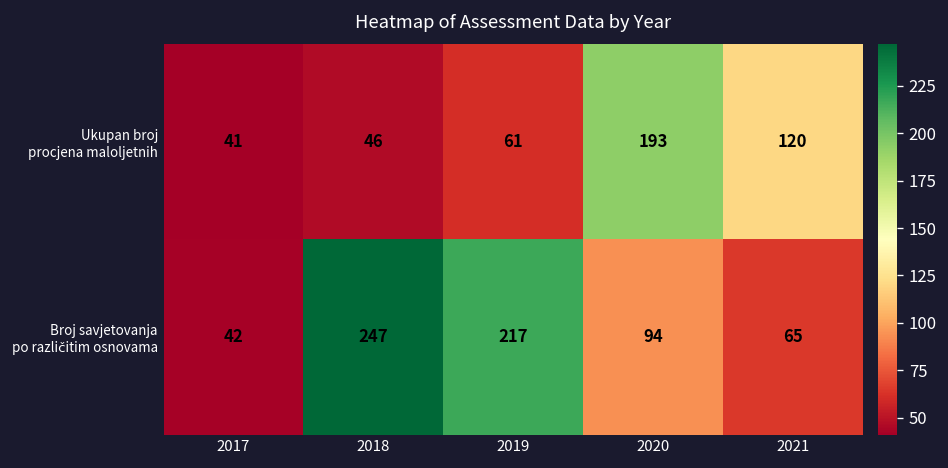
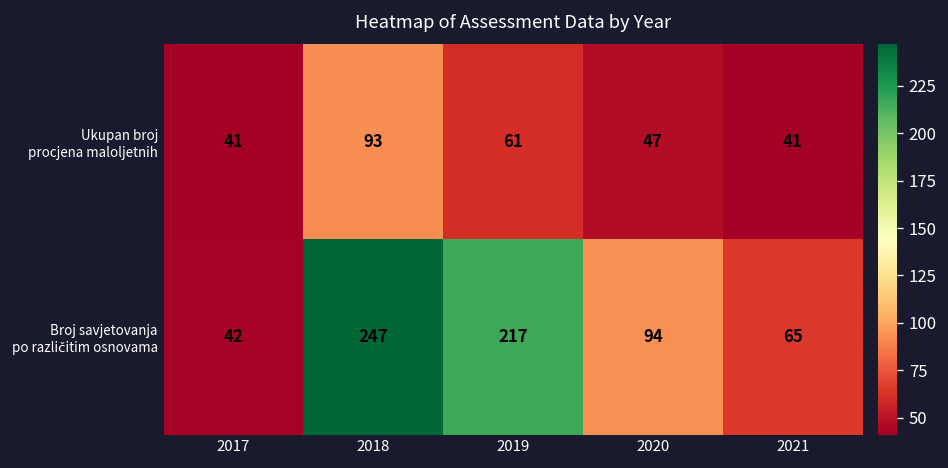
  {
    "Ukupan broj procjena maloljetnih": {
      "2017": 41,
-     "2018": 46,
+     "2018": 93,
      "2019": 61,
-     "2020": 193,
-     "2021": 120
+     "2020": 47,
+     "2021": 41
    },
    "Broj savjetovanja po različitim osnovama": {
      "2017": 42,
      "2018": 247,
      "2019": 217,
      "2020": 94,
      "2021": 65
    }
  }
